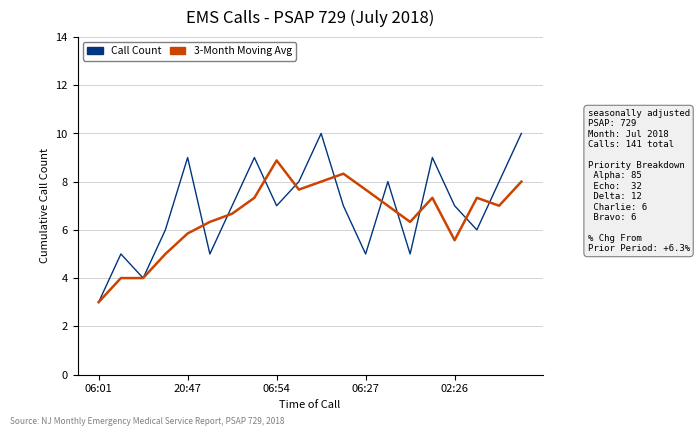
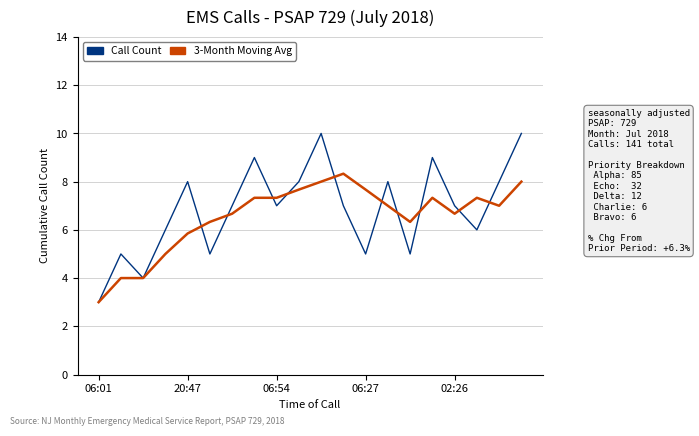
  {
    "Call Count": {
-     "20:47": 9,
+     "20:47": 8,
      "06:54": 7,
      "06:27": 5,
      "02:26": 7
    },
    "3-Month Moving Avg": {
      "20:47": 5.9,
-     "06:54": 8.9,
+     "06:54": 7.3,
      "06:27": 7.7,
-     "02:26": 5.6
+     "02:26": 6.7
    }
  }
